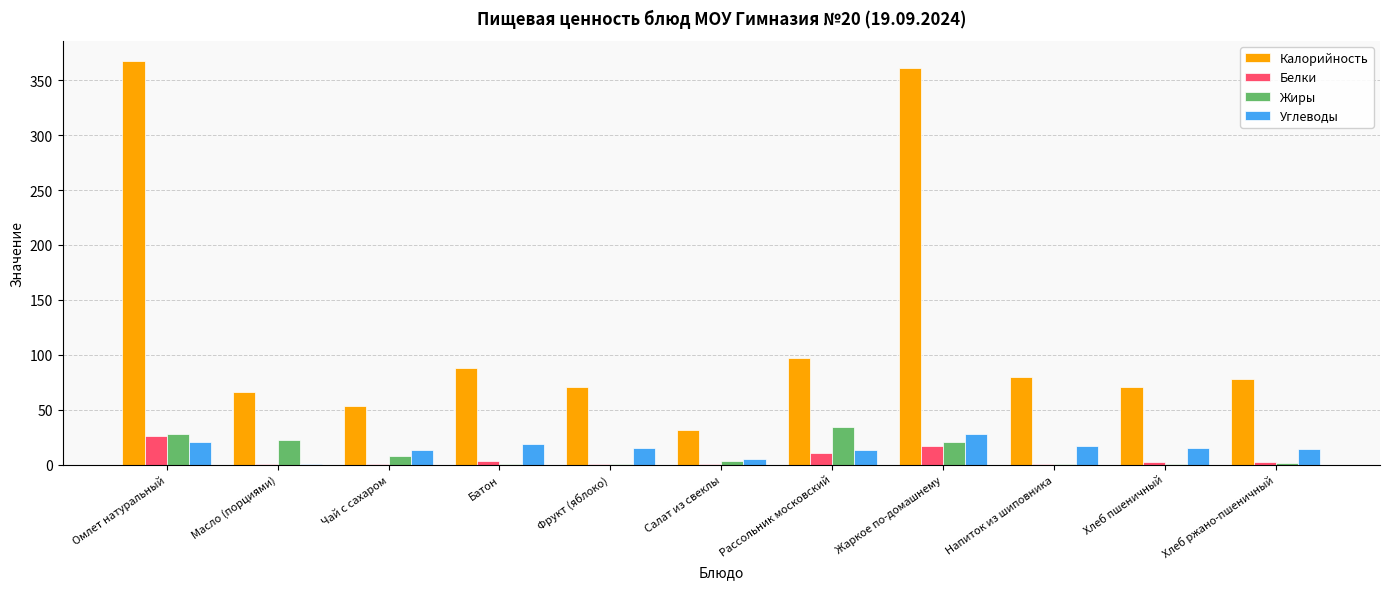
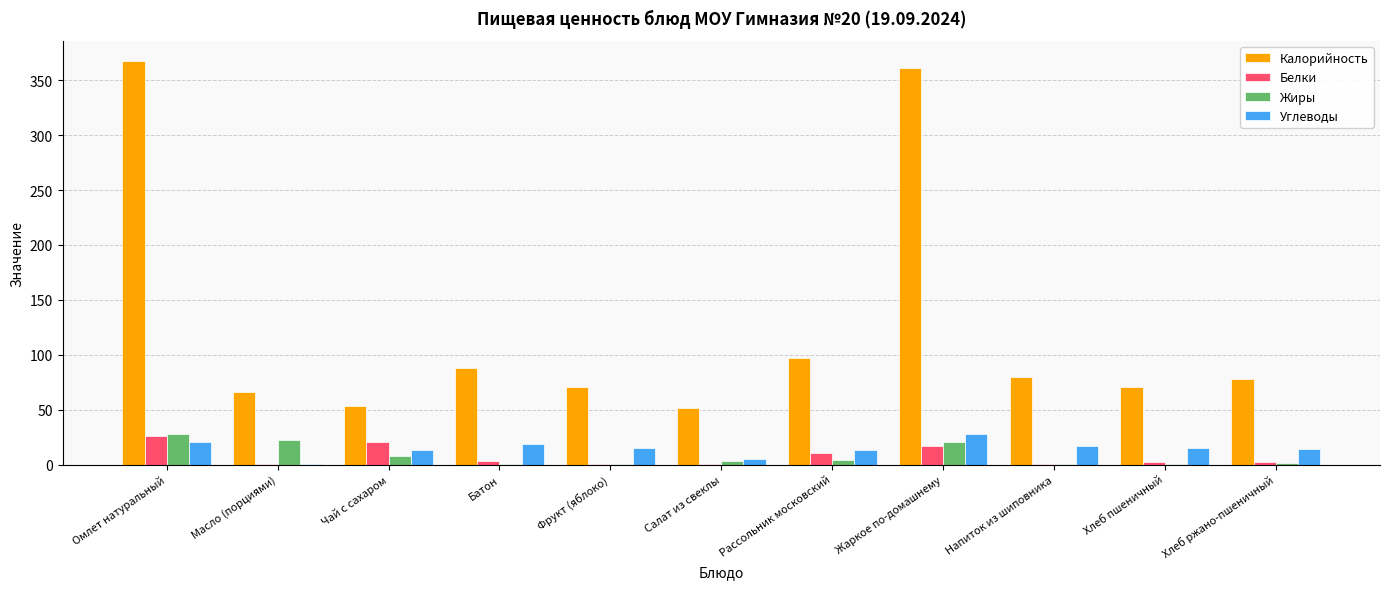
  {
    "Калорийность": {
      "Омлет натуральный": 368,
      "Масло (порциями)": 66,
      "Чай с сахаром": 53,
      "Батон": 88,
      "Фрукт (яблоко)": 71,
-     "Салат из свеклы": 31,
+     "Салат из свеклы": 51,
      "Рассольник московский": 97,
      "Жаркое по-домашнему": 361,
      "Напиток из шиповника": 80,
      "Хлеб пшеничный": 71,
      "Хлеб ржано-пшеничный": 78
    },
    "Белки": {
      "Омлет натуральный": 26,
-     "Чай с сахаром": 0,
+     "Чай с сахаром": 21,
      "Батон": 3,
      "Рассольник московский": 11,
      "Жаркое по-домашнему": 17,
      "Хлеб пшеничный": 2,
      "Хлеб ржано-пшеничный": 3
    },
    "Жиры": {
      "Омлет натуральный": 27,
      "Масло (порциями)": 22,
      "Чай с сахаром": 7,
      "Салат из свеклы": 3,
-     "Рассольник московский": 34,
+     "Рассольник московский": 4,
      "Жаркое по-домашнему": 20
    },
    "Углеводы": {
      "Омлет натуральный": 20,
      "Чай с сахаром": 13,
      "Батон": 18,
      "Фрукт (яблоко)": 15,
      "Салат из свеклы": 5,
      "Рассольник московский": 13,
      "Жаркое по-домашнему": 28,
      "Напиток из шиповника": 17,
      "Хлеб пшеничный": 15,
      "Хлеб ржано-пшеничный": 14
    }
  }
